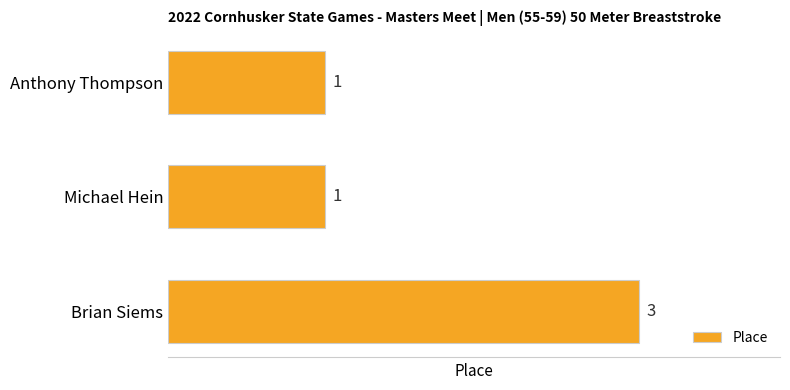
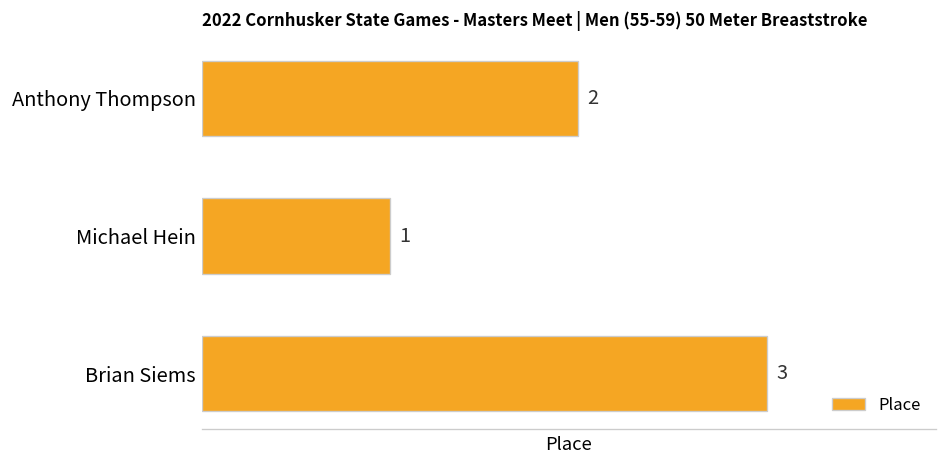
  {
-   "Anthony Thompson": 1,
+   "Anthony Thompson": 2,
    "Michael Hein": 1,
    "Brian Siems": 3
  }
